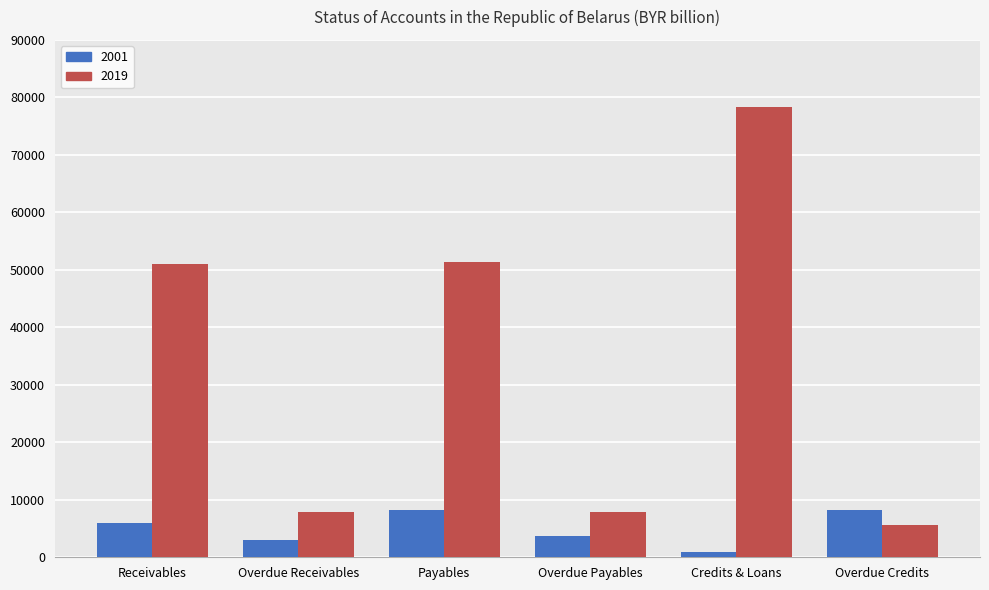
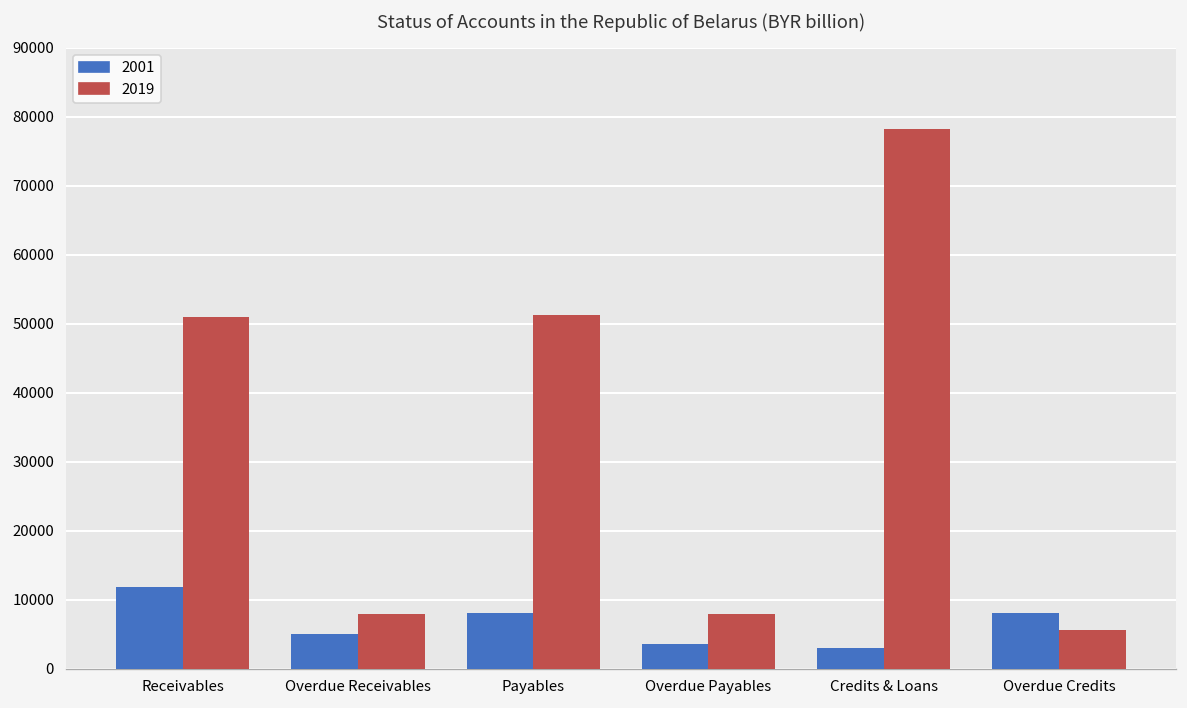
  {
    "2001": {
-     "Receivables": 6000,
-     "Overdue Receivables": 3000,
+     "Receivables": 12000,
+     "Overdue Receivables": 5000,
      "Payables": 8000,
      "Overdue Payables": 4000,
-     "Credits & Loans": 1000,
+     "Credits & Loans": 3000,
      "Overdue Credits": 8000
    },
    "2019": {
      "Receivables": 51000,
      "Overdue Receivables": 8000,
      "Payables": 51000,
      "Overdue Payables": 8000,
      "Credits & Loans": 78000,
      "Overdue Credits": 6000
    }
  }
